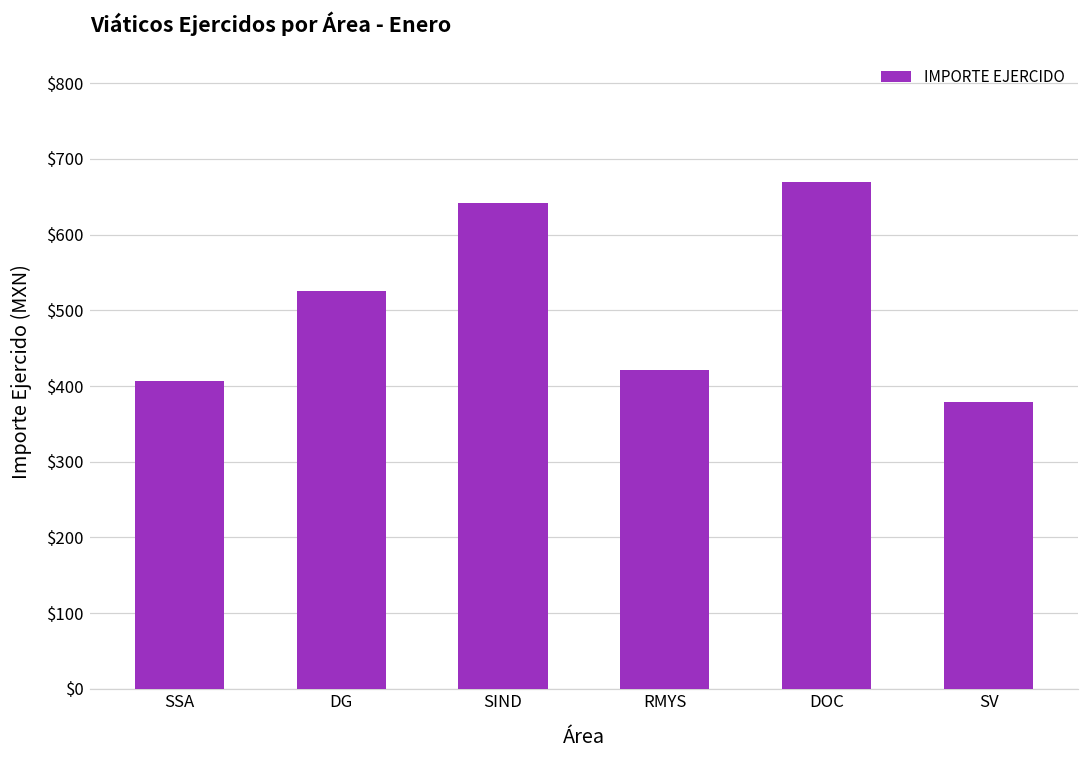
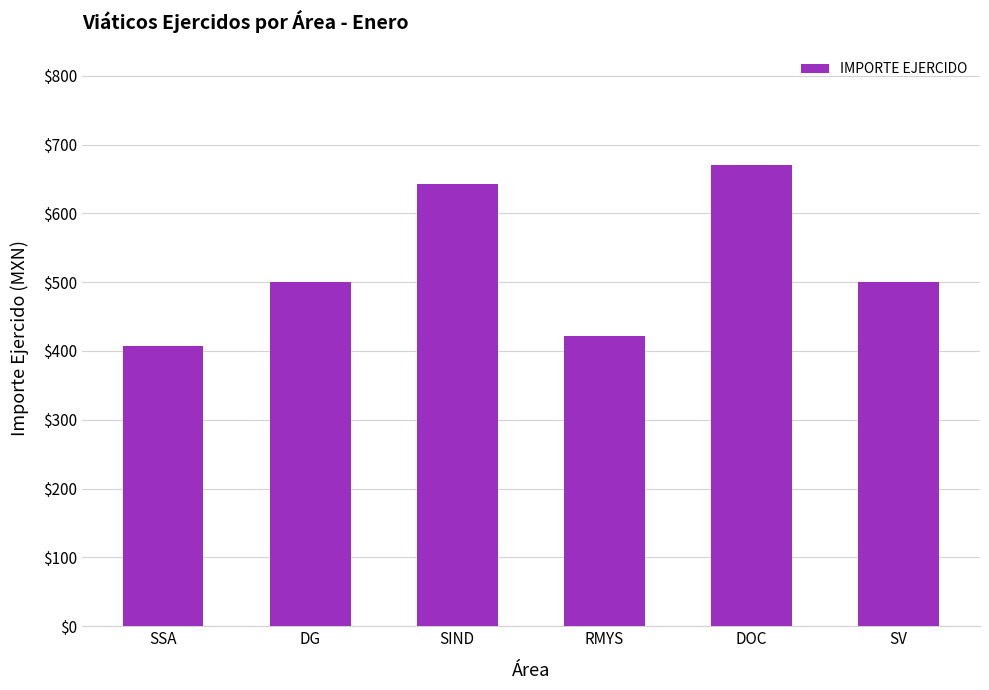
  {
    "SSA": "$410",
-   "DG": "$530",
+   "DG": "$500",
    "SIND": "$640",
    "RMYS": "$420",
    "DOC": "$670",
-   "SV": "$380"
+   "SV": "$500"
  }
